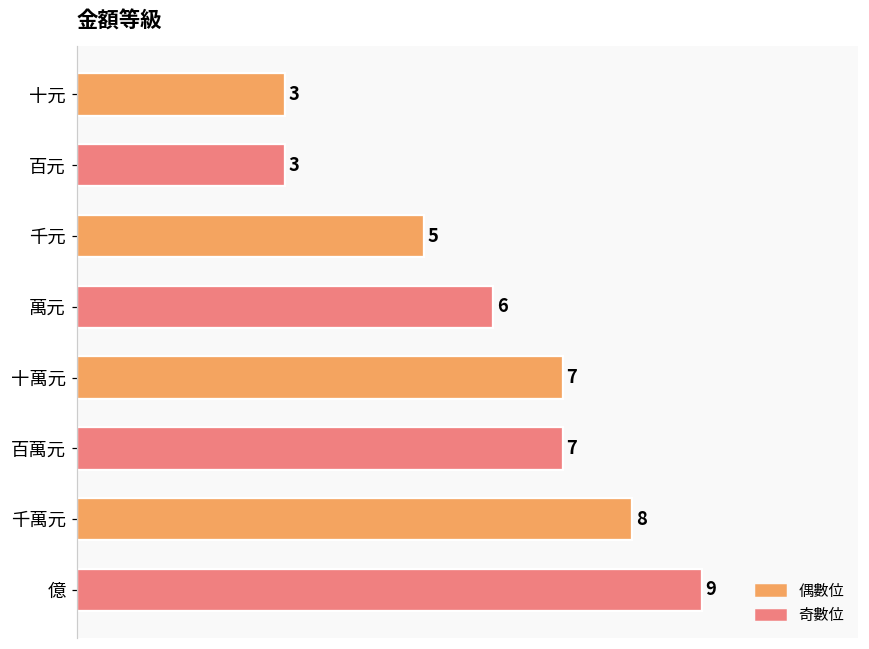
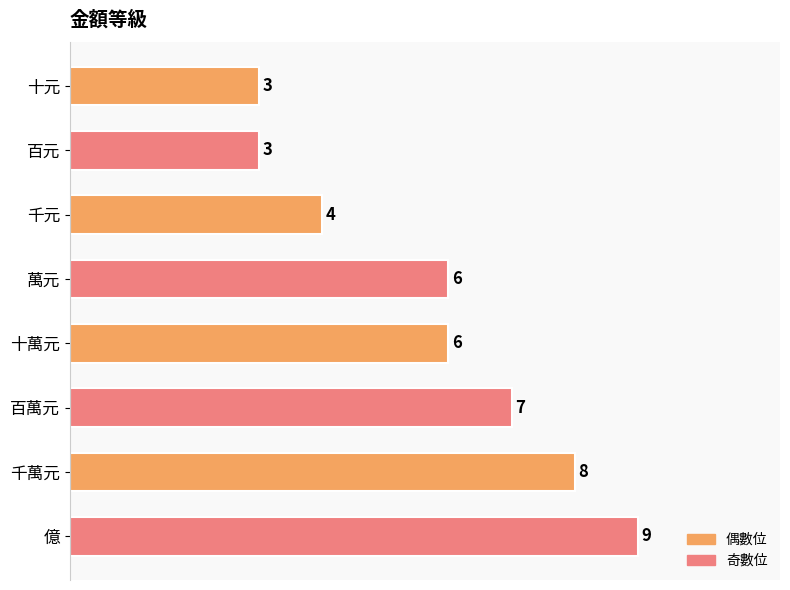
  {
    "十元": 3,
    "百元": 3,
-   "千元": 5,
+   "千元": 4,
    "萬元": 6,
-   "十萬元": 7,
+   "十萬元": 6,
    "百萬元": 7,
    "千萬元": 8,
    "億": 9
  }
